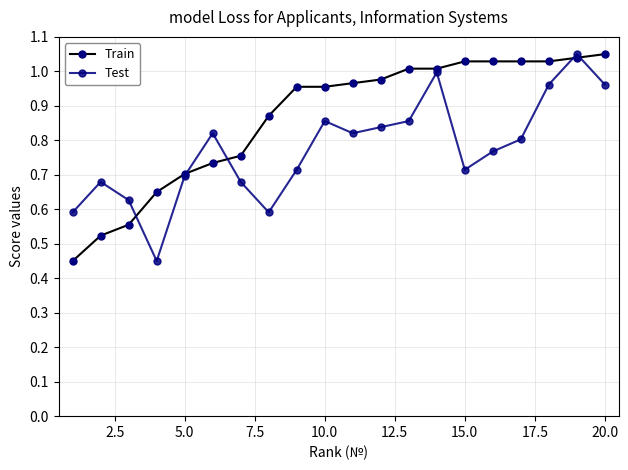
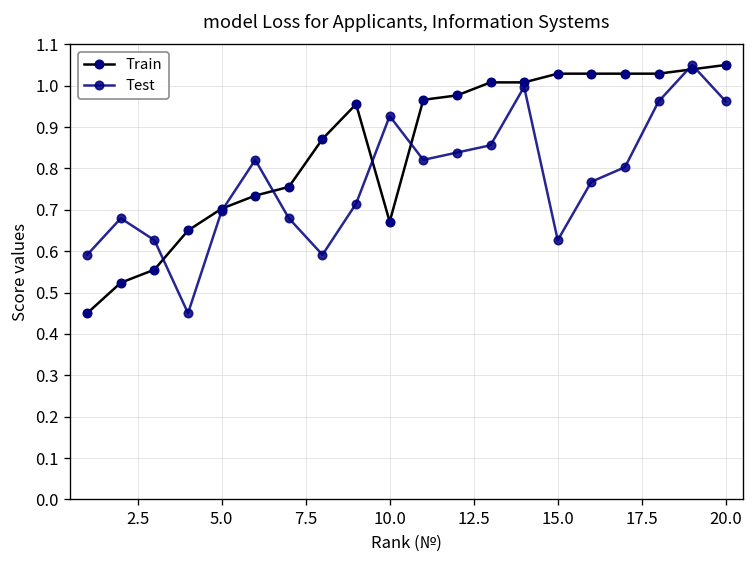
  {
    "Train": {
-     "10.0": 0.96,
+     "10.0": 0.67,
      "15.0": 1.03,
      "20.0": 1.05
    },
    "Test": {
-     "10.0": 0.86,
-     "15.0": 0.71,
+     "10.0": 0.93,
+     "15.0": 0.63,
      "20.0": 0.96
    }
  }
